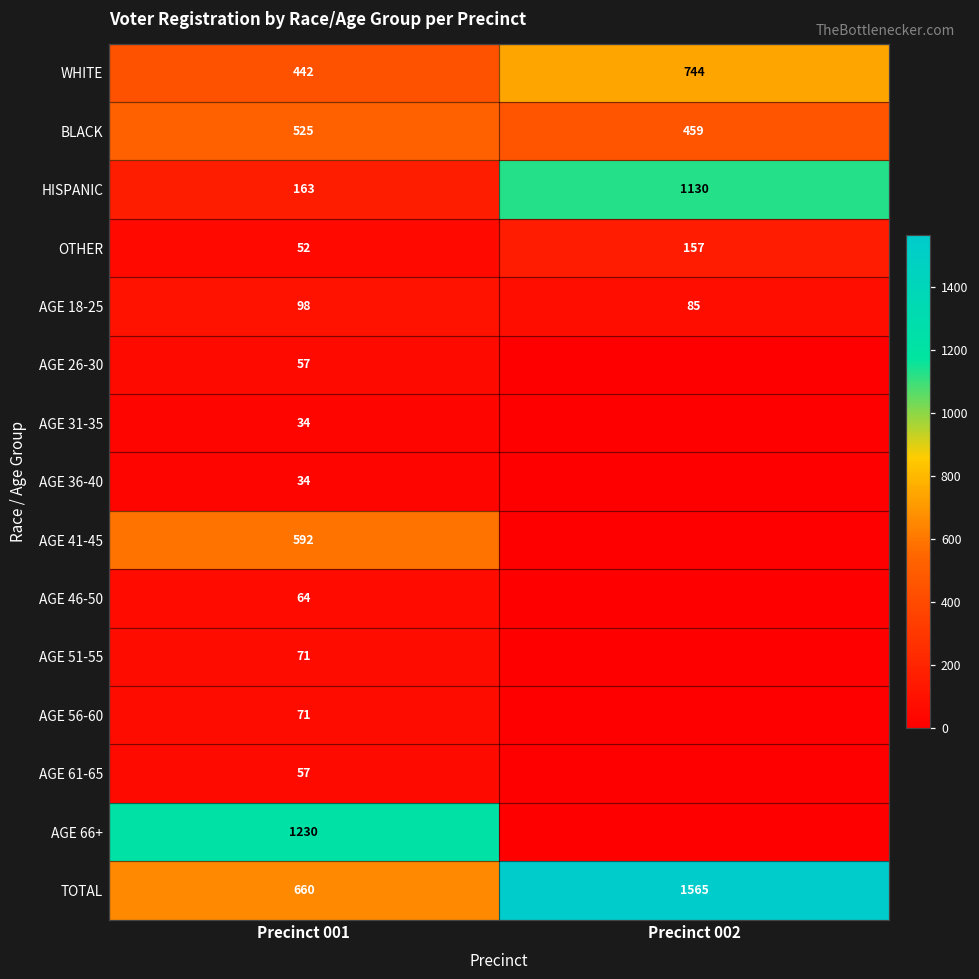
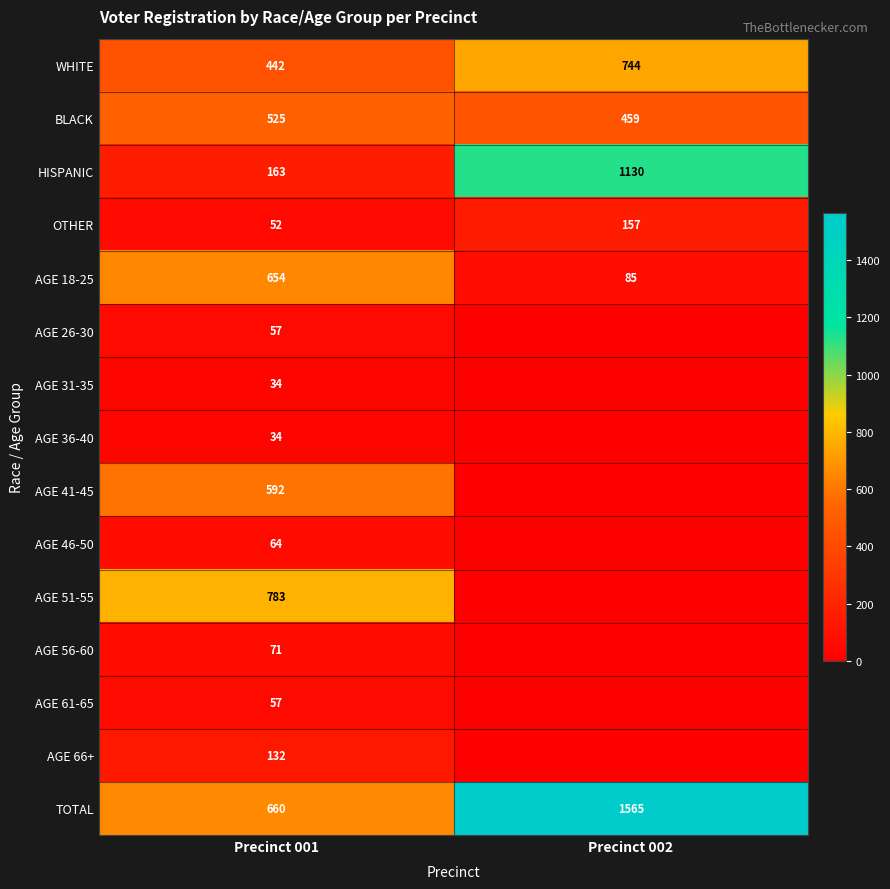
  {
    "WHITE": {
      "Precinct 001": 442,
      "Precinct 002": 744
    },
    "BLACK": {
      "Precinct 001": 525,
      "Precinct 002": 459
    },
    "HISPANIC": {
      "Precinct 001": 163,
      "Precinct 002": 1130
    },
    "OTHER": {
      "Precinct 001": 52,
      "Precinct 002": 157
    },
    "AGE 18-25": {
-     "Precinct 001": 98,
+     "Precinct 001": 654,
      "Precinct 002": 85
    },
    "AGE 26-30": {
      "Precinct 001": 57
    },
    "AGE 31-35": {
      "Precinct 001": 34
    },
    "AGE 36-40": {
      "Precinct 001": 34
    },
    "AGE 41-45": {
      "Precinct 001": 592
    },
    "AGE 46-50": {
      "Precinct 001": 64
    },
    "AGE 51-55": {
-     "Precinct 001": 71
+     "Precinct 001": 783
    },
    "AGE 56-60": {
      "Precinct 001": 71
    },
    "AGE 61-65": {
      "Precinct 001": 57
    },
    "AGE 66+": {
-     "Precinct 001": 1230
+     "Precinct 001": 132
    },
    "TOTAL": {
      "Precinct 001": 660,
      "Precinct 002": 1565
    }
  }
